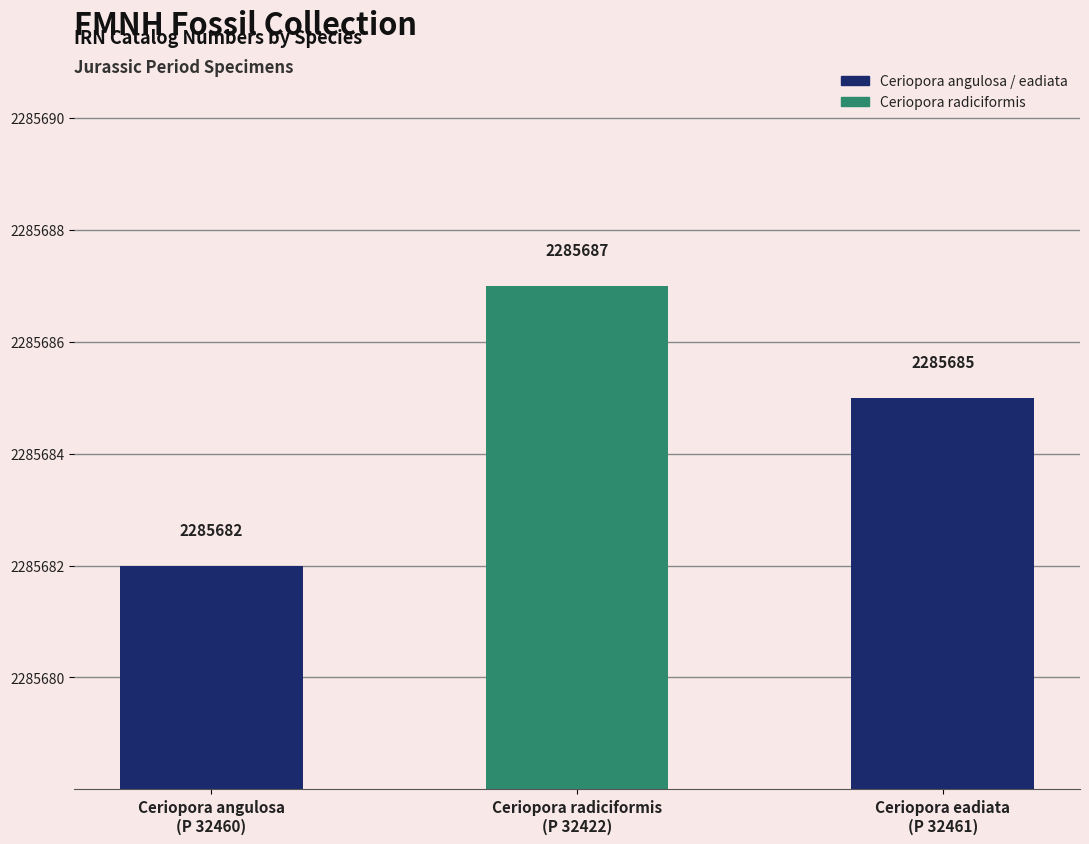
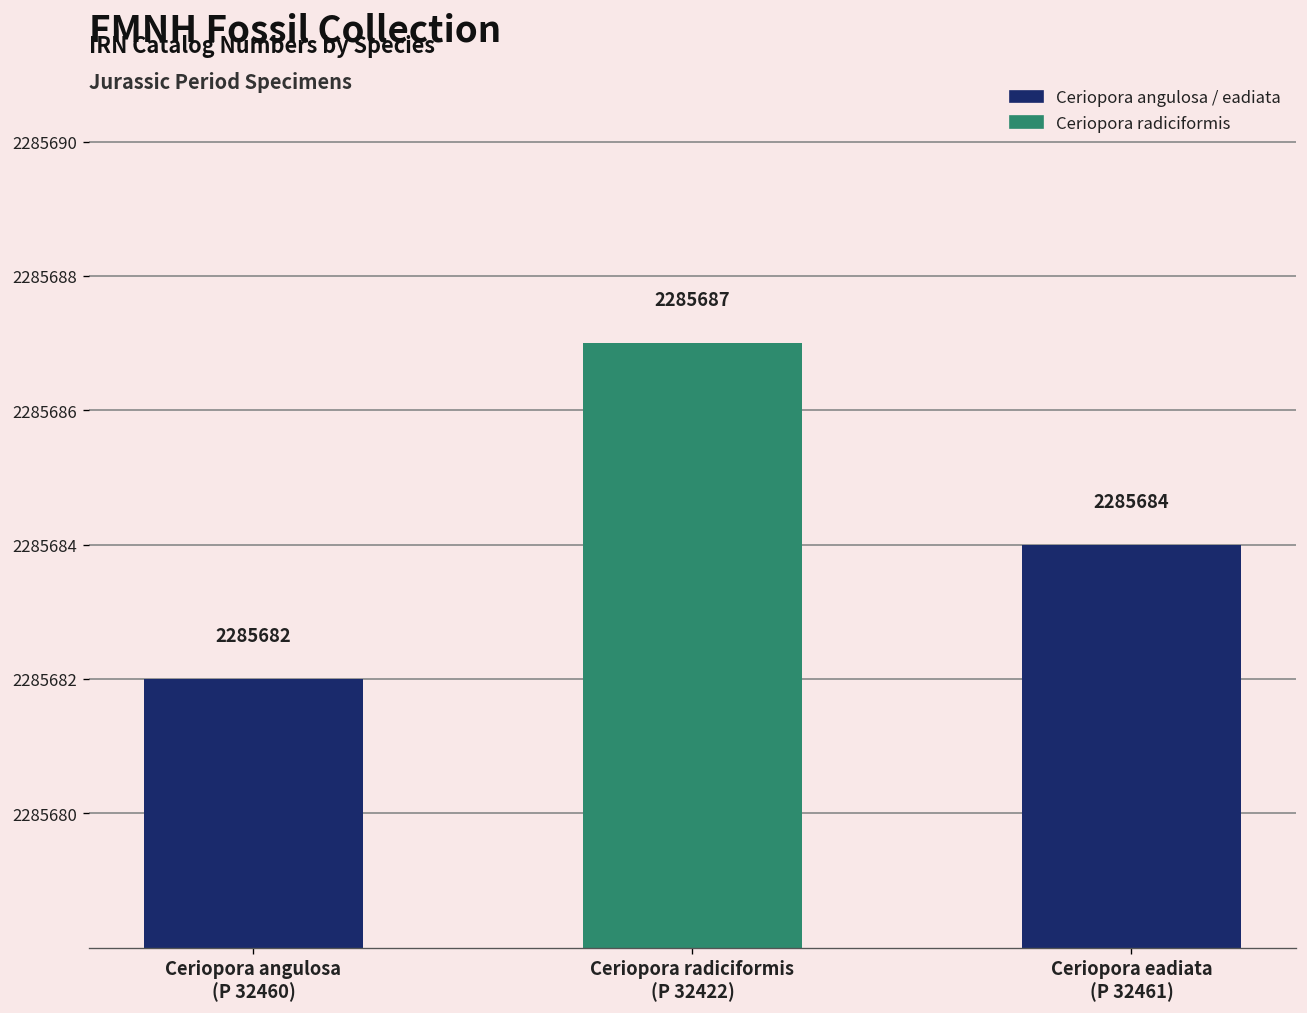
  {
-   "Ceriopora eadiata (P 32461)": 2285685
+   "Ceriopora eadiata (P 32461)": 2285684
  }
